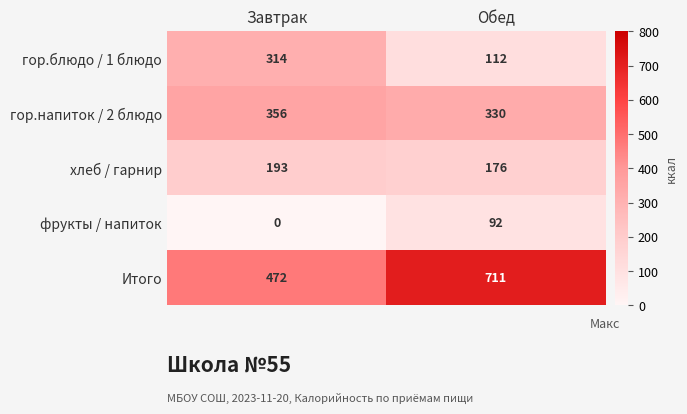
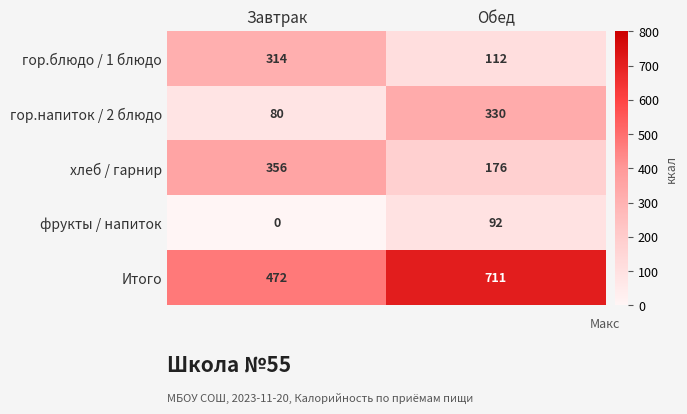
  {
    "гор.блюдо / 1 блюдо": {
      "Завтрак": 314,
      "Обед": 112
    },
    "гор.напиток / 2 блюдо": {
-     "Завтрак": 356,
+     "Завтрак": 80,
      "Обед": 330
    },
    "хлеб / гарнир": {
-     "Завтрак": 193,
+     "Завтрак": 356,
      "Обед": 176
    },
    "фрукты / напиток": {
      "Завтрак": 0,
      "Обед": 92
    },
    "Итого": {
      "Завтрак": 472,
      "Обед": 711
    }
  }
